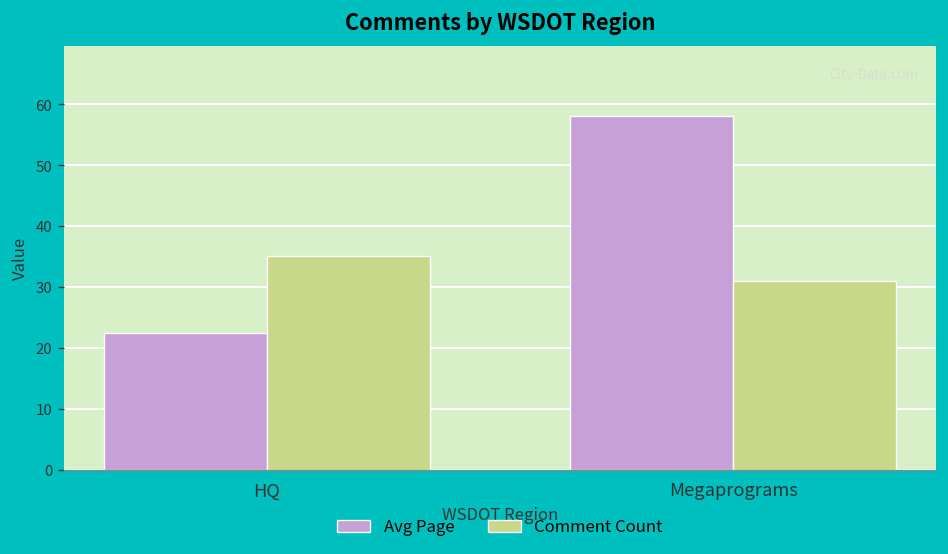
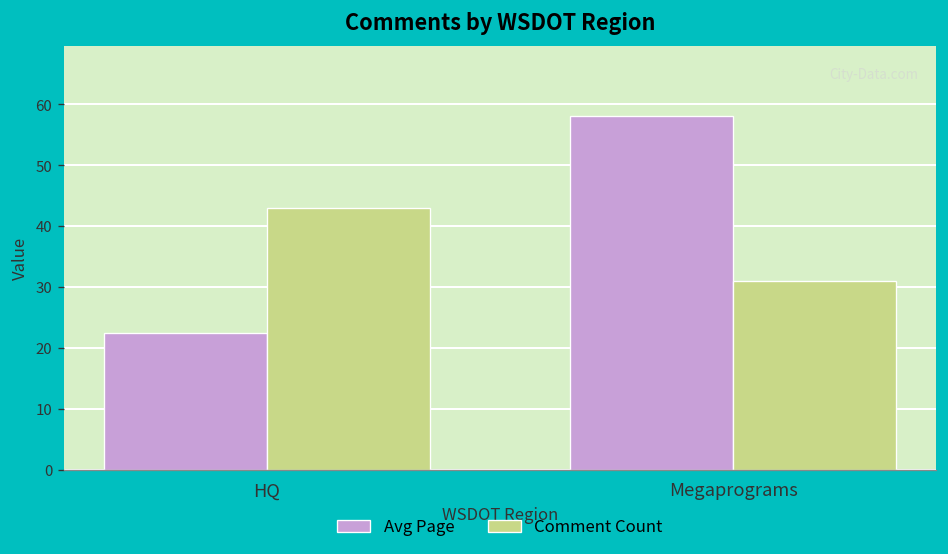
  {
    "Avg Page": {
      "HQ": 22,
      "Megaprograms": 58
    },
    "Comment Count": {
-     "HQ": 35,
+     "HQ": 43,
      "Megaprograms": 31
    }
  }
